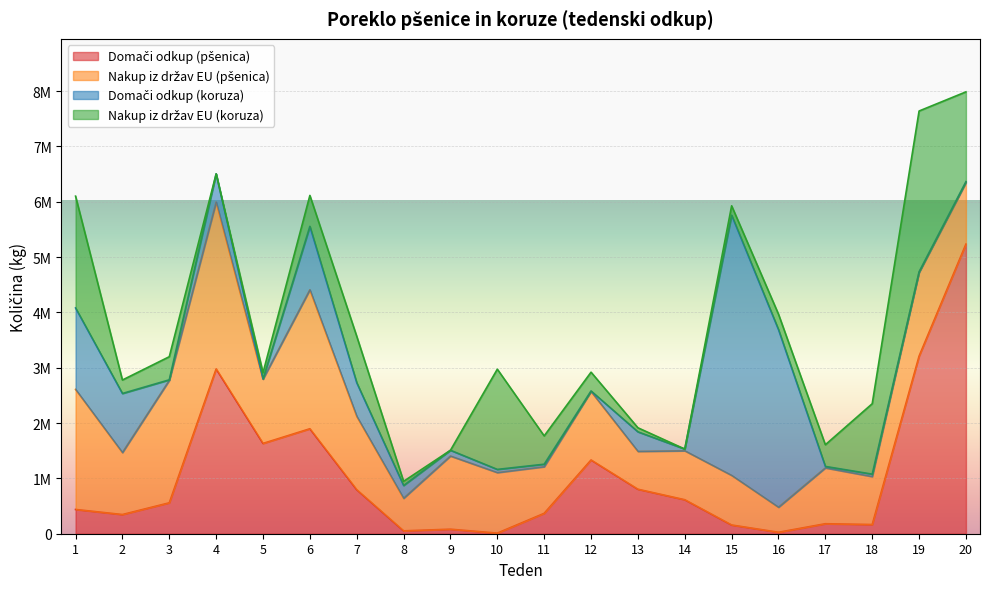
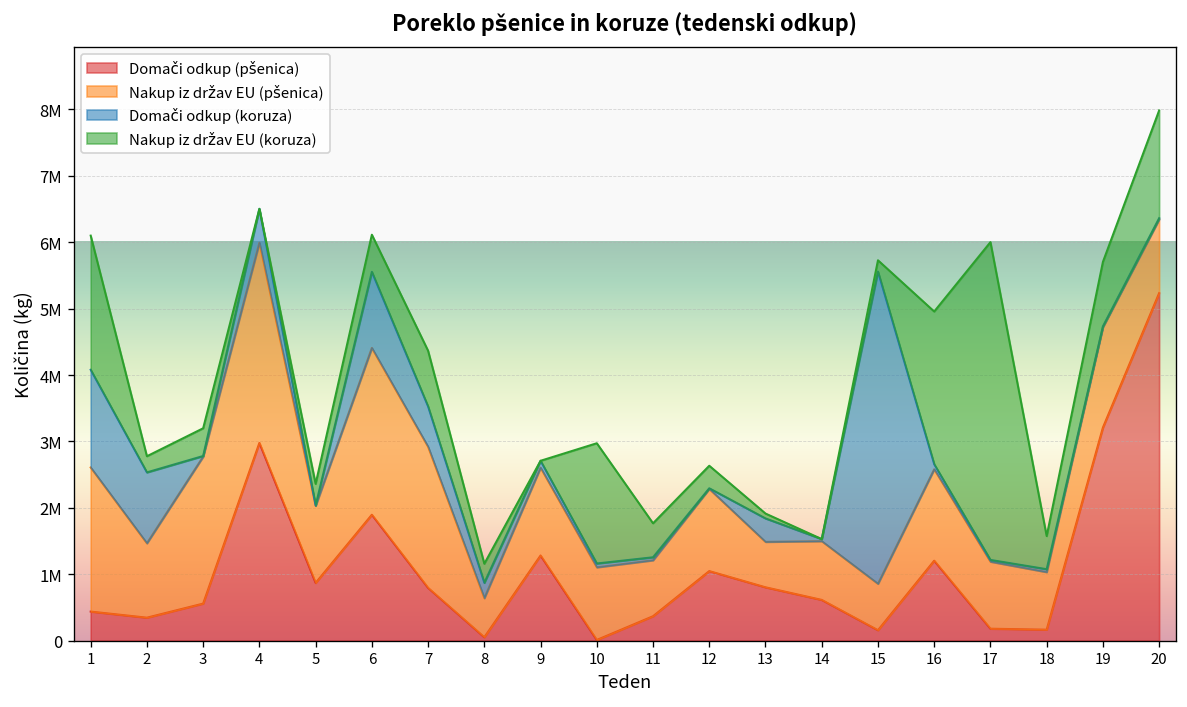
  {
    "Domači odkup (pšenica)": {
      "1": 400000,
      "2": 300000,
      "3": 600000,
      "4": 3000000,
-     "5": 1600000,
+     "5": 900000,
      "6": 1900000,
      "7": 800000,
      "8": 100000,
-     "9": 100000,
+     "9": 1300000,
      "10": 0,
      "11": 400000,
-     "12": 1300000,
+     "12": 1000000,
      "13": 800000,
      "14": 600000,
      "15": 200000,
-     "16": 0,
+     "16": 1200000,
      "17": 200000,
      "18": 200000,
      "19": 3200000,
      "20": 5200000
    },
    "Nakup iz držav EU (pšenica)": {
      "1": 2200000,
      "2": 1100000,
      "4": 3000000,
      "6": 2500000,
-     "7": 1300000,
+     "7": 2100000,
      "8": 600000,
      "9": 1300000,
      "10": 1100000,
      "13": 700000,
-     "15": 900000,
-     "16": 500000
+     "15": 700000,
+     "16": 1400000
    },
    "Domači odkup (koruza)": {
      "1": 1500000,
      "2": 1100000,
      "6": 1100000,
      "7": 600000,
      "8": 200000,
      "10": 100000,
      "13": 400000,
      "15": 4700000,
-     "16": 3200000
+     "16": 100000
    },
    "Nakup iz držav EU (koruza)": {
      "1": 2000000,
      "2": 200000,
      "3": 400000,
-     "5": 100000,
+     "5": 300000,
      "6": 600000,
      "7": 800000,
-     "8": 100000,
+     "8": 300000,
      "10": 1800000,
      "11": 500000,
      "12": 300000,
      "13": 100000,
      "15": 200000,
-     "16": 300000,
-     "17": 400000,
-     "18": 1300000,
-     "19": 2900000,
+     "16": 2300000,
+     "17": 4800000,
+     "18": 500000,
+     "19": 1000000,
      "20": 1600000
    }
  }
